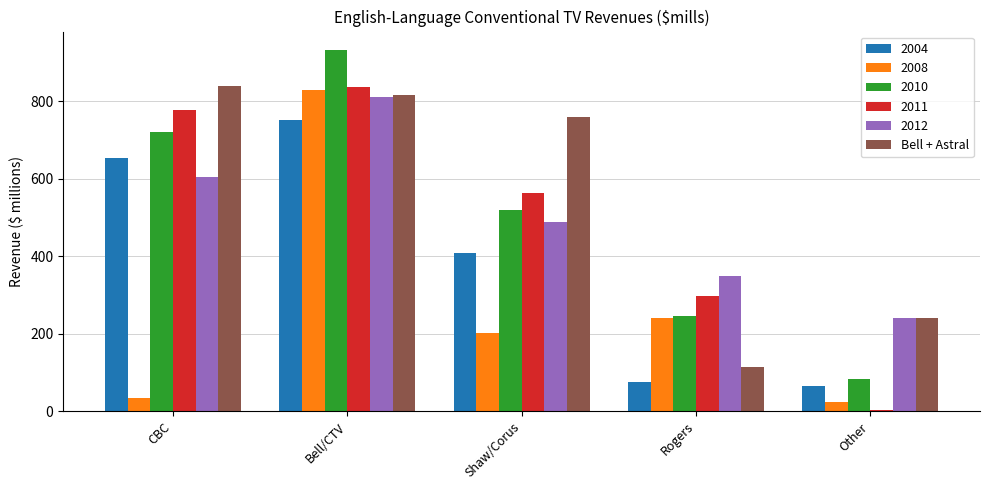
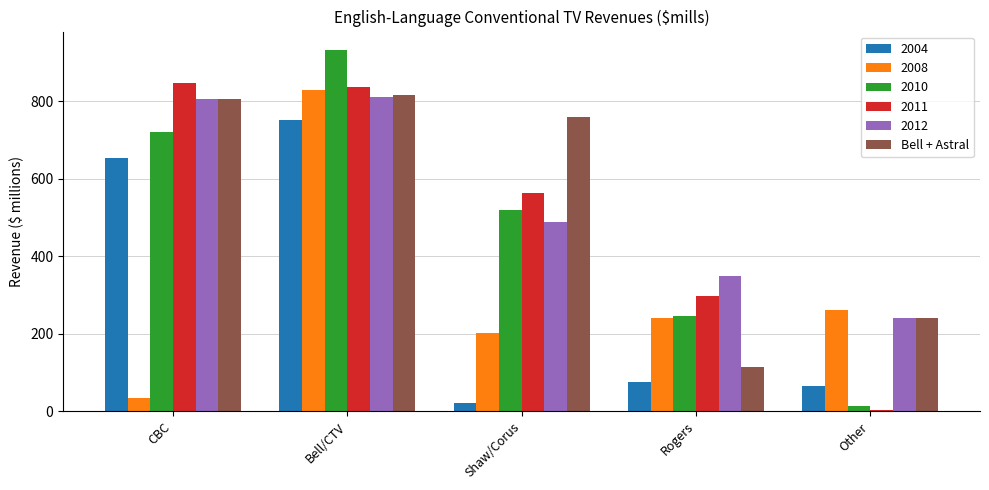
  {
    "2004": {
      "CBC": 650,
      "Bell/CTV": 750,
-     "Shaw/Corus": 410,
+     "Shaw/Corus": 20,
      "Rogers": 80,
      "Other": 60
    },
    "2008": {
      "CBC": 30,
      "Bell/CTV": 830,
      "Shaw/Corus": 200,
      "Rogers": 240,
-     "Other": 20
+     "Other": 260
    },
    "2010": {
      "CBC": 720,
      "Bell/CTV": 930,
      "Shaw/Corus": 520,
      "Rogers": 250,
-     "Other": 80
+     "Other": 10
    },
    "2011": {
-     "CBC": 780,
+     "CBC": 850,
      "Bell/CTV": 840,
      "Shaw/Corus": 560,
      "Rogers": 300
    },
    "2012": {
-     "CBC": 600,
+     "CBC": 810,
      "Bell/CTV": 810,
      "Shaw/Corus": 490,
      "Rogers": 350,
      "Other": 240
    },
    "Bell + Astral": {
-     "CBC": 840,
+     "CBC": 810,
      "Bell/CTV": 820,
      "Shaw/Corus": 760,
      "Rogers": 110,
      "Other": 240
    }
  }
